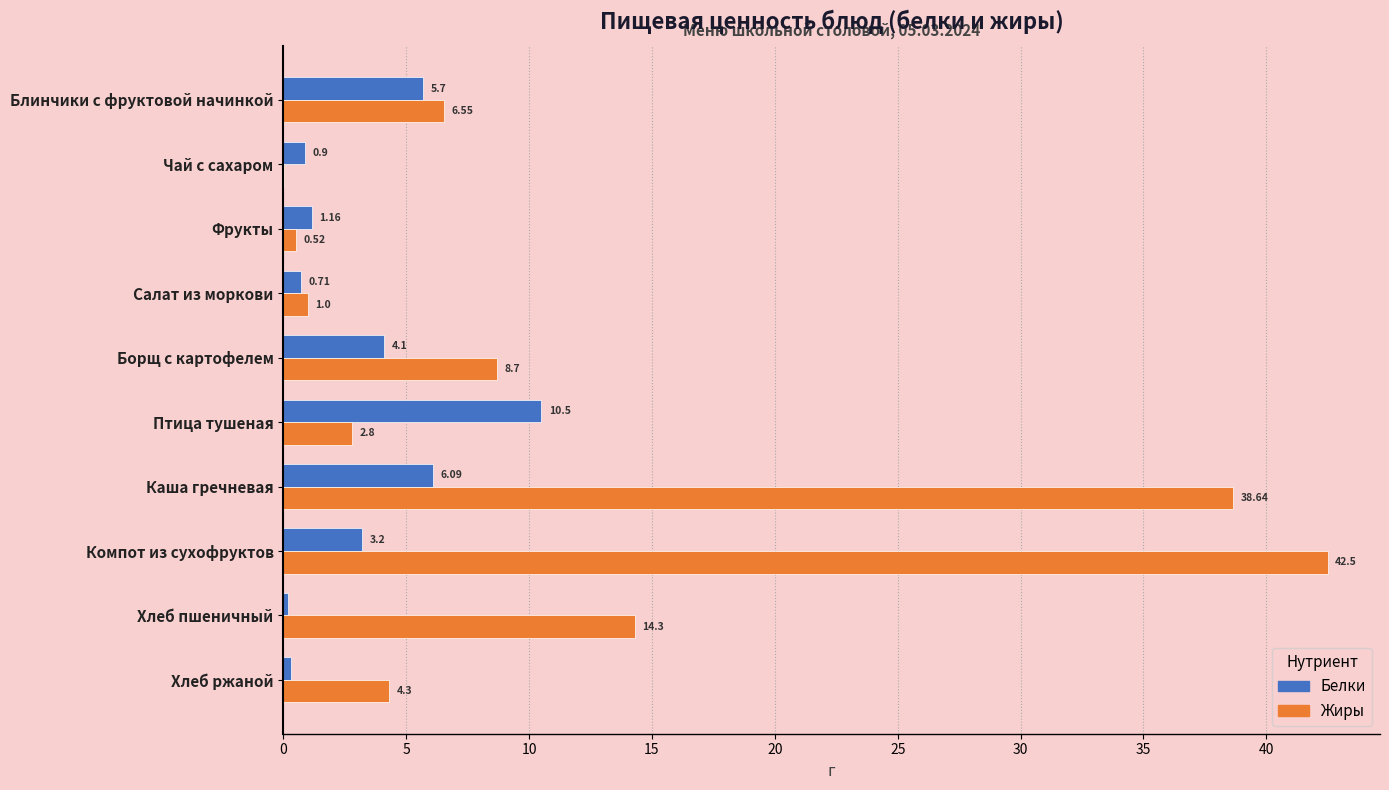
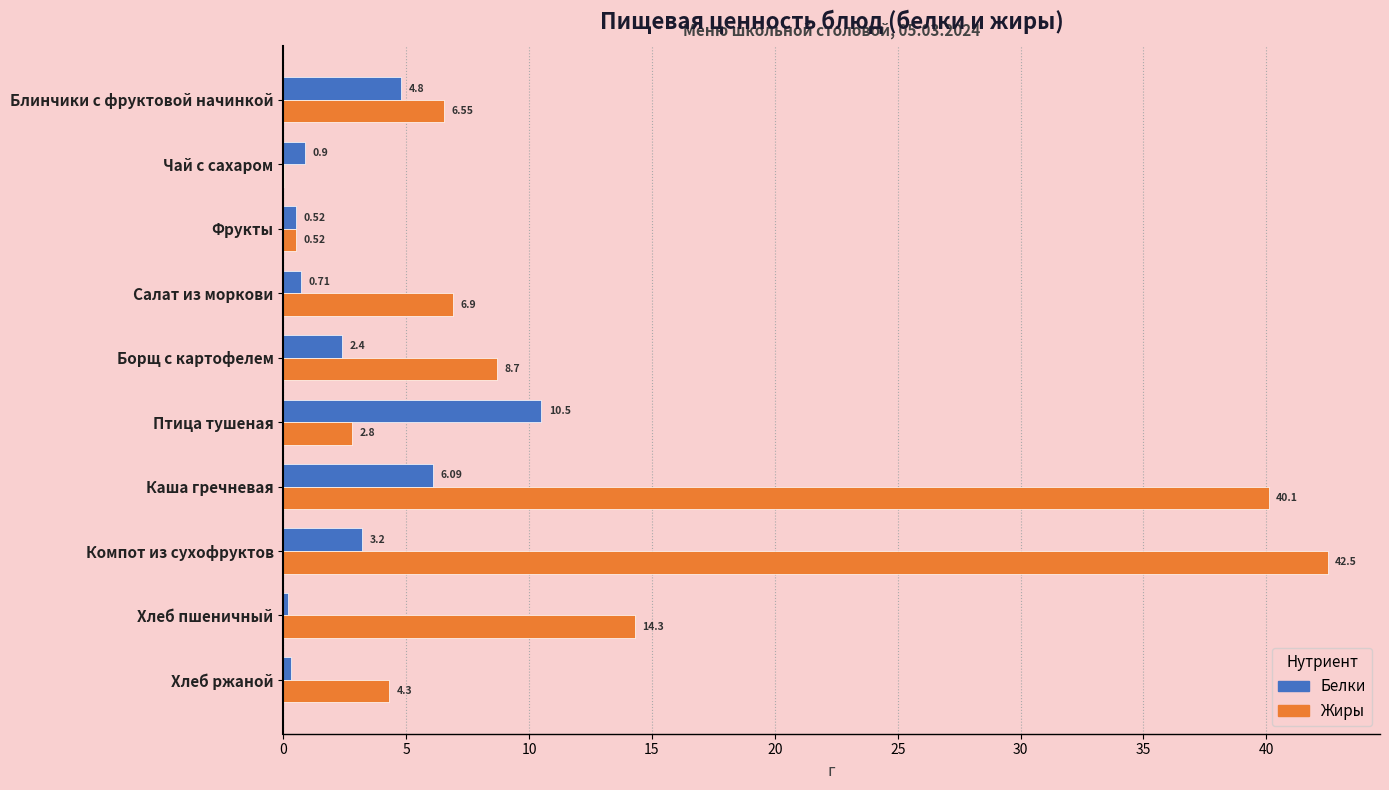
  {
    "Белки": {
-     "Блинчики с фруктовой начинкой": 5.7,
+     "Блинчики с фруктовой начинкой": 4.8,
      "Чай с сахаром": 0.9,
-     "Фрукты": 1.16,
+     "Фрукты": 0.52,
      "Салат из моркови": 0.71,
-     "Борщ с картофелем": 4.1,
+     "Борщ с картофелем": 2.4,
      "Птица тушеная": 10.5,
      "Каша гречневая": 6.09,
      "Компот из сухофруктов": 3.2
    },
    "Жиры": {
      "Блинчики с фруктовой начинкой": 6.55,
      "Фрукты": 0.52,
-     "Салат из моркови": 1.0,
+     "Салат из моркови": 6.9,
      "Борщ с картофелем": 8.7,
      "Птица тушеная": 2.8,
-     "Каша гречневая": 38.64,
+     "Каша гречневая": 40.1,
      "Компот из сухофруктов": 42.5,
      "Хлеб пшеничный": 14.3,
      "Хлеб ржаной": 4.3
    }
  }
